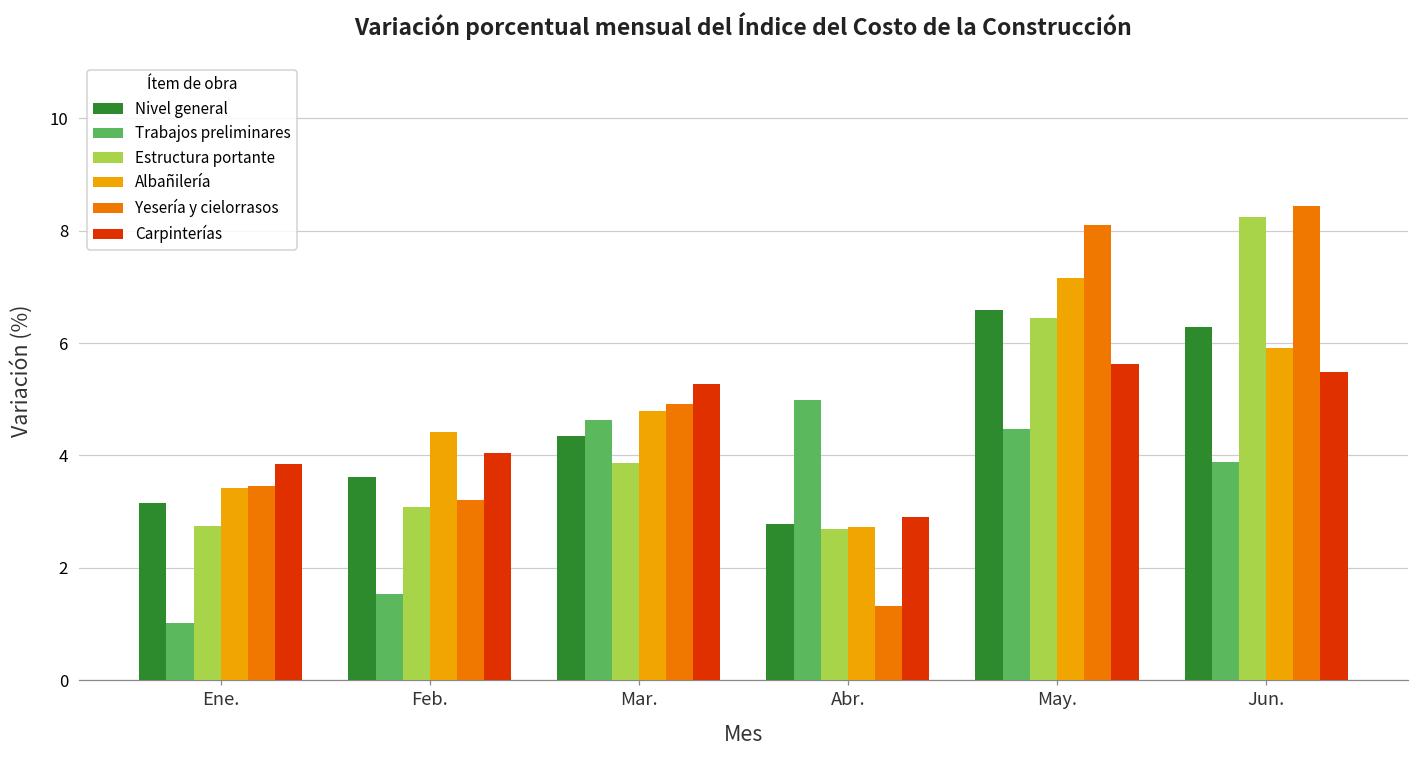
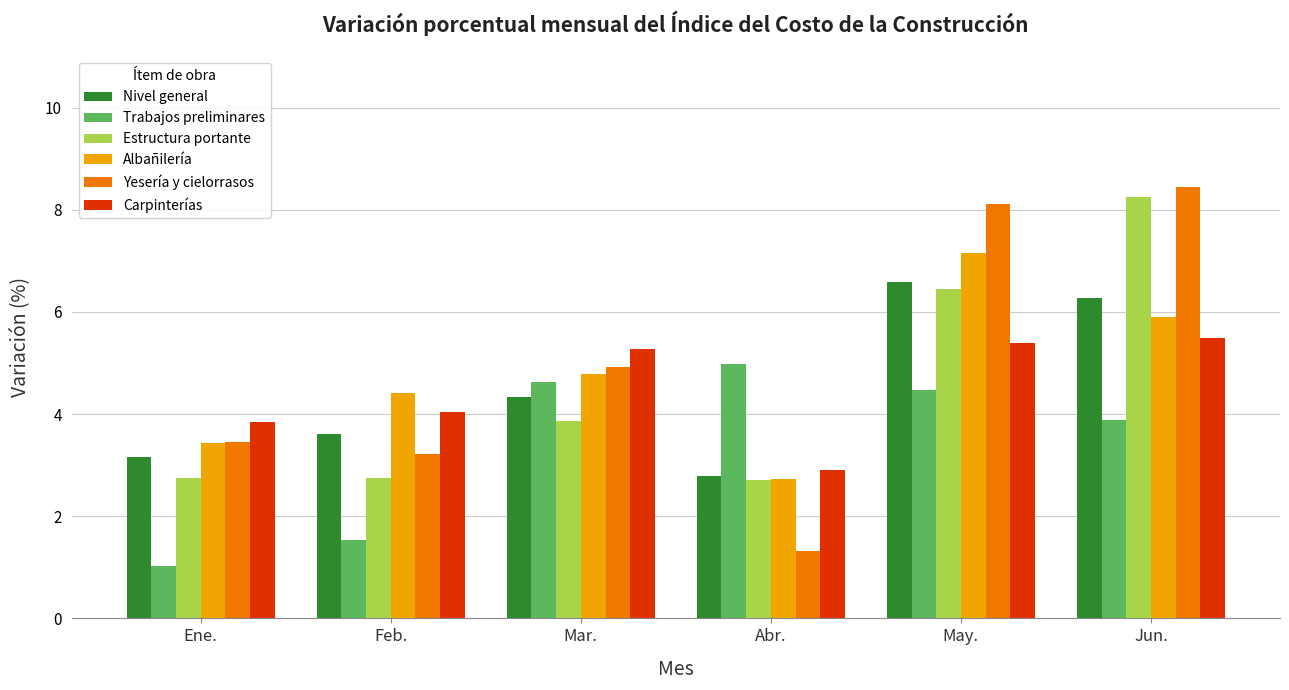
  {
    "Nivel general": {
      "Ene.": 3.2,
      "Feb.": 3.6,
      "Mar.": 4.3,
      "Abr.": 2.8,
      "May.": 6.6,
      "Jun.": 6.3
    },
    "Trabajos preliminares": {
      "Ene.": 1.0,
      "Feb.": 1.5,
      "Mar.": 4.6,
      "Abr.": 5.0,
      "May.": 4.5,
      "Jun.": 3.9
    },
    "Estructura portante": {
      "Ene.": 2.7,
-     "Feb.": 3.1,
+     "Feb.": 2.7,
      "Mar.": 3.9,
      "Abr.": 2.7,
      "May.": 6.4,
      "Jun.": 8.3
    },
    "Carpinterías": {
      "Ene.": 3.8,
      "Feb.": 4.0,
      "Mar.": 5.3,
      "Abr.": 2.9,
-     "May.": 5.6,
+     "May.": 5.4,
      "Jun.": 5.5
    }
  }
